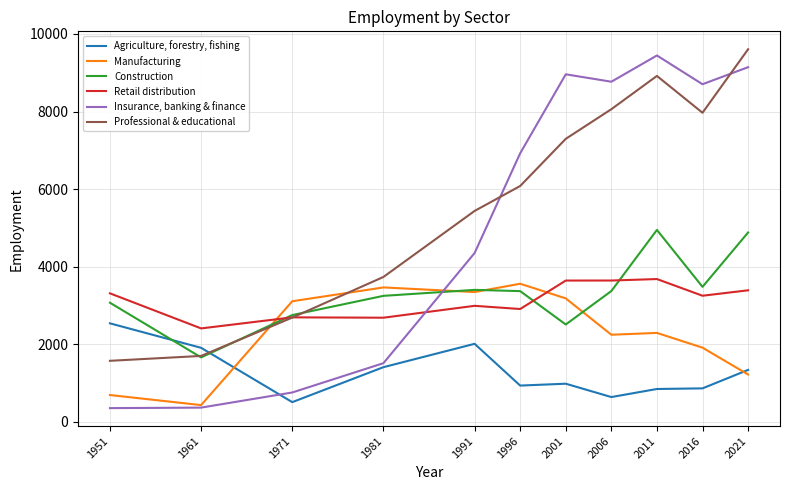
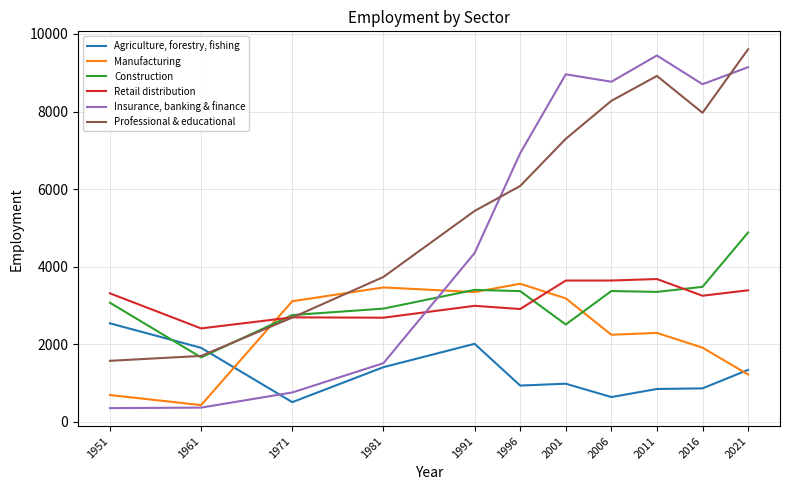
  {
    "Agriculture, forestry, fishing": {
      "1951": 2500,
      "1961": 1900,
      "1971": 500,
      "1981": 1400,
      "1991": 2000,
      "1996": 900,
      "2001": 1000,
      "2006": 600,
      "2011": 900,
      "2016": 900,
      "2021": 1300
    },
    "Manufacturing": {
      "1951": 700,
      "1971": 3100,
      "1981": 3500,
      "1996": 3600,
      "2001": 3200,
      "2006": 2200,
      "2011": 2300,
      "2016": 1900,
      "2021": 1200
    },
    "Construction": {
      "1951": 3100,
-     "1981": 3300,
+     "1981": 2900,
      "1996": 3400,
      "2001": 2500,
      "2006": 3400,
-     "2011": 4900,
+     "2011": 3400,
      "2016": 3500,
      "2021": 4900
    },
    "Retail distribution": {
      "1951": 3300,
      "1961": 2400,
      "1981": 2700,
      "1991": 3000,
      "1996": 2900,
      "2001": 3600,
      "2006": 3600,
      "2011": 3700,
      "2016": 3300,
      "2021": 3400
    },
    "Insurance, banking & finance": {
      "1951": 400,
      "1971": 800,
      "1981": 1500,
      "1991": 4400,
      "1996": 6900,
      "2001": 9000,
      "2006": 8800,
      "2011": 9400,
      "2016": 8700,
      "2021": 9100
    },
    "Professional & educational": {
      "1951": 1600,
      "1981": 3700,
      "1991": 5400,
      "1996": 6100,
      "2001": 7300,
-     "2006": 8100,
+     "2006": 8300,
      "2011": 8900,
      "2016": 8000,
      "2021": 9600
    }
  }
